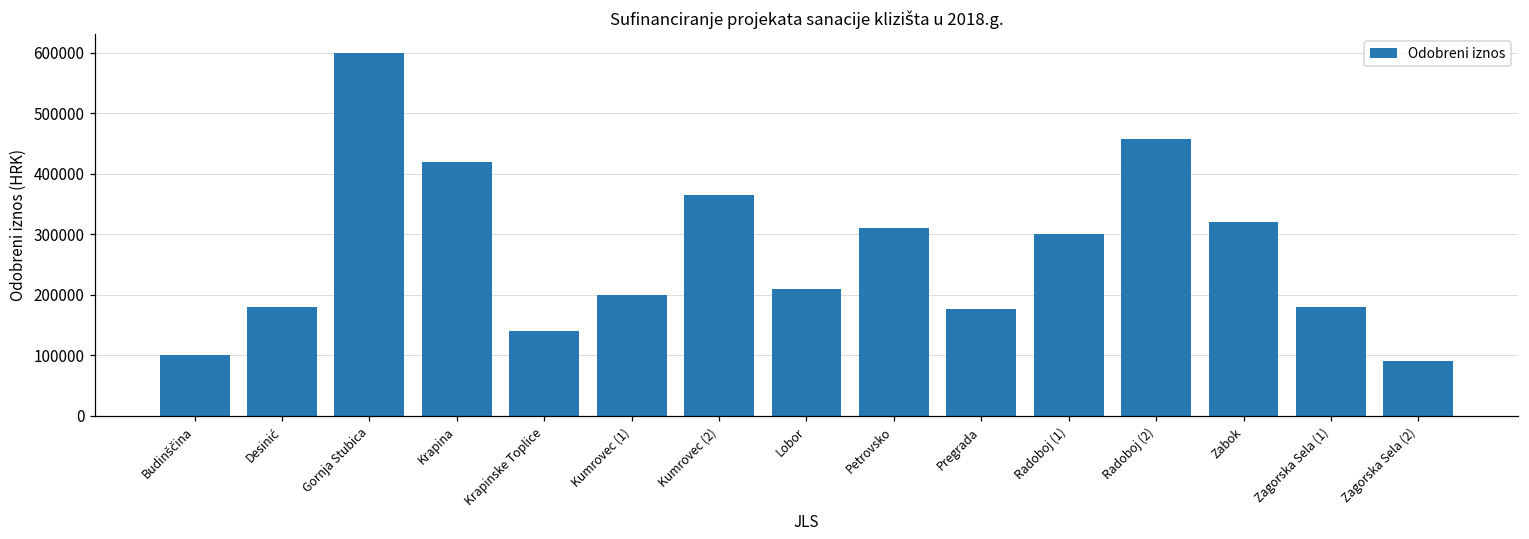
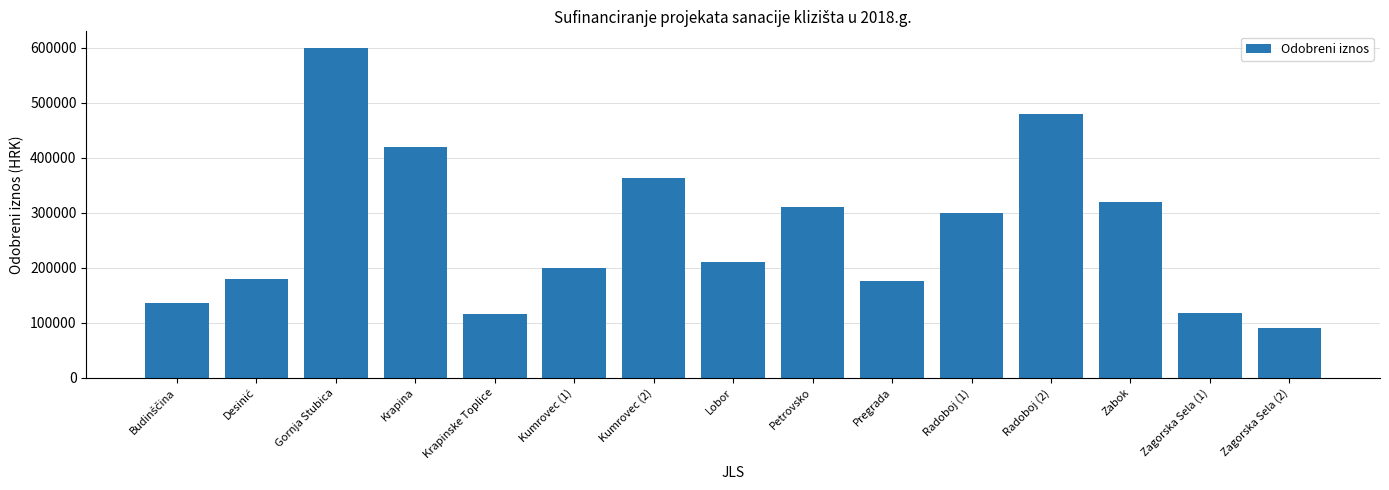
  {
-   "Budinščina": 100000,
+   "Budinščina": 140000,
    "Desinić": 180000,
    "Gornja Stubica": 600000,
    "Krapina": 420000,
-   "Krapinske Toplice": 140000,
+   "Krapinske Toplice": 120000,
    "Kumrovec (1)": 200000,
    "Kumrovec (2)": 360000,
    "Lobor": 210000,
    "Petrovsko": 310000,
    "Pregrada": 180000,
    "Radoboj (1)": 300000,
-   "Radoboj (2)": 460000,
+   "Radoboj (2)": 480000,
    "Zabok": 320000,
-   "Zagorska Sela (1)": 180000,
+   "Zagorska Sela (1)": 120000,
    "Zagorska Sela (2)": 90000
  }
